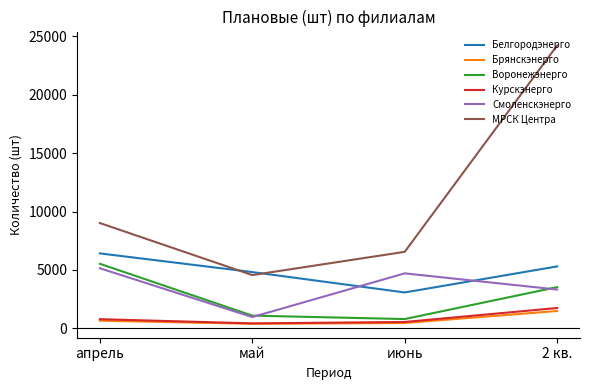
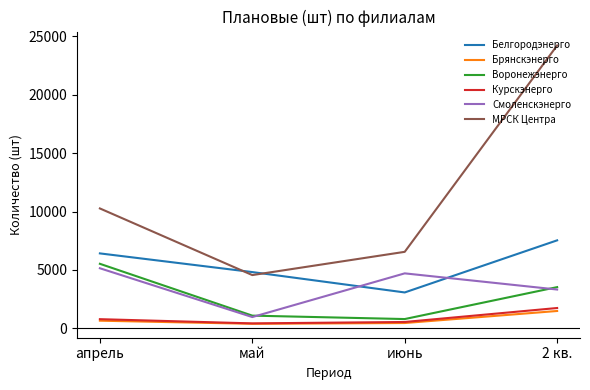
  {
    "Белгородэнерго": {
      "апрель": 6400,
      "май": 4800,
      "июнь": 3100,
-     "2 кв.": 5300
+     "2 кв.": 7500
    },
    "Брянскэнерго": {
      "2 кв.": 1500
    },
    "Воронежэнерго": {
      "апрель": 5500,
      "июнь": 800
    },
    "Курскэнерго": {
      "2 кв.": 1700
    },
    "Смоленскэнерго": {
      "апрель": 5100,
      "июнь": 4700
    },
    "МРСК Центра": {
-     "апрель": 9000,
+     "апрель": 10300,
      "май": 4600,
      "июнь": 6500,
      "2 кв.": 24200
    }
  }
